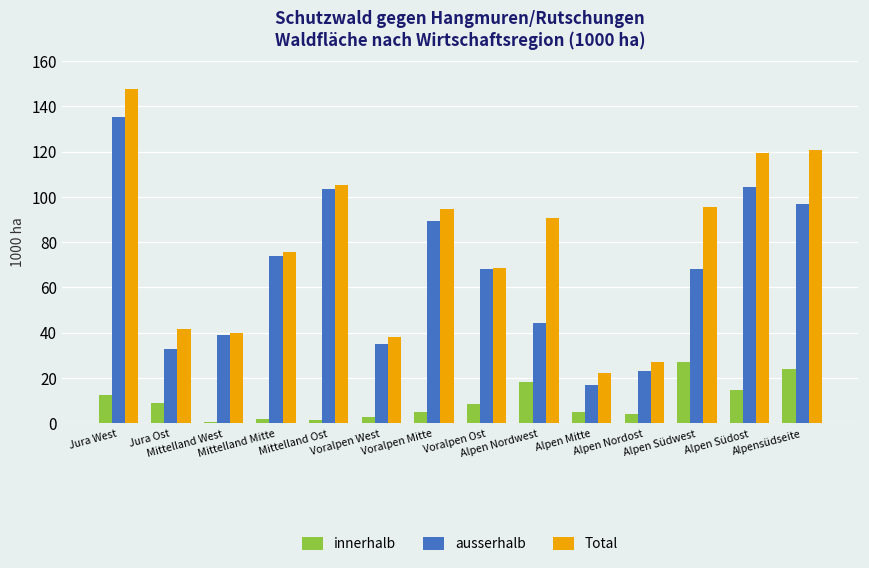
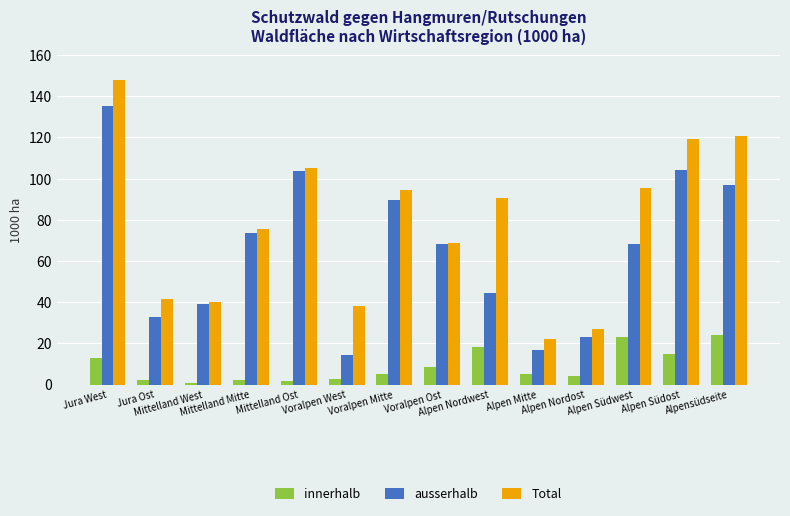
  {
    "innerhalb": {
      "Jura West": 13,
-     "Jura Ost": 9,
+     "Jura Ost": 2,
      "Mittelland Mitte": 2,
      "Mittelland Ost": 2,
      "Voralpen West": 3,
      "Voralpen Mitte": 5,
      "Voralpen Ost": 9,
      "Alpen Nordwest": 18,
      "Alpen Mitte": 5,
      "Alpen Nordost": 4,
-     "Alpen Südwest": 27,
+     "Alpen Südwest": 23,
      "Alpen Südost": 15,
      "Alpensüdseite": 24
    },
    "ausserhalb": {
      "Jura West": 135,
      "Jura Ost": 33,
      "Mittelland West": 39,
      "Mittelland Mitte": 74,
      "Mittelland Ost": 104,
-     "Voralpen West": 35,
+     "Voralpen West": 14,
      "Voralpen Mitte": 90,
      "Voralpen Ost": 68,
      "Alpen Nordwest": 44,
      "Alpen Mitte": 17,
      "Alpen Nordost": 23,
      "Alpen Südwest": 68,
      "Alpen Südost": 104,
      "Alpensüdseite": 97
    },
    "Total": {
      "Jura West": 148,
      "Jura Ost": 42,
      "Mittelland West": 40,
      "Mittelland Mitte": 76,
      "Mittelland Ost": 105,
      "Voralpen West": 38,
      "Voralpen Mitte": 95,
      "Voralpen Ost": 69,
      "Alpen Nordwest": 91,
      "Alpen Mitte": 22,
      "Alpen Nordost": 27,
      "Alpen Südwest": 95,
      "Alpen Südost": 119,
      "Alpensüdseite": 121
    }
  }
